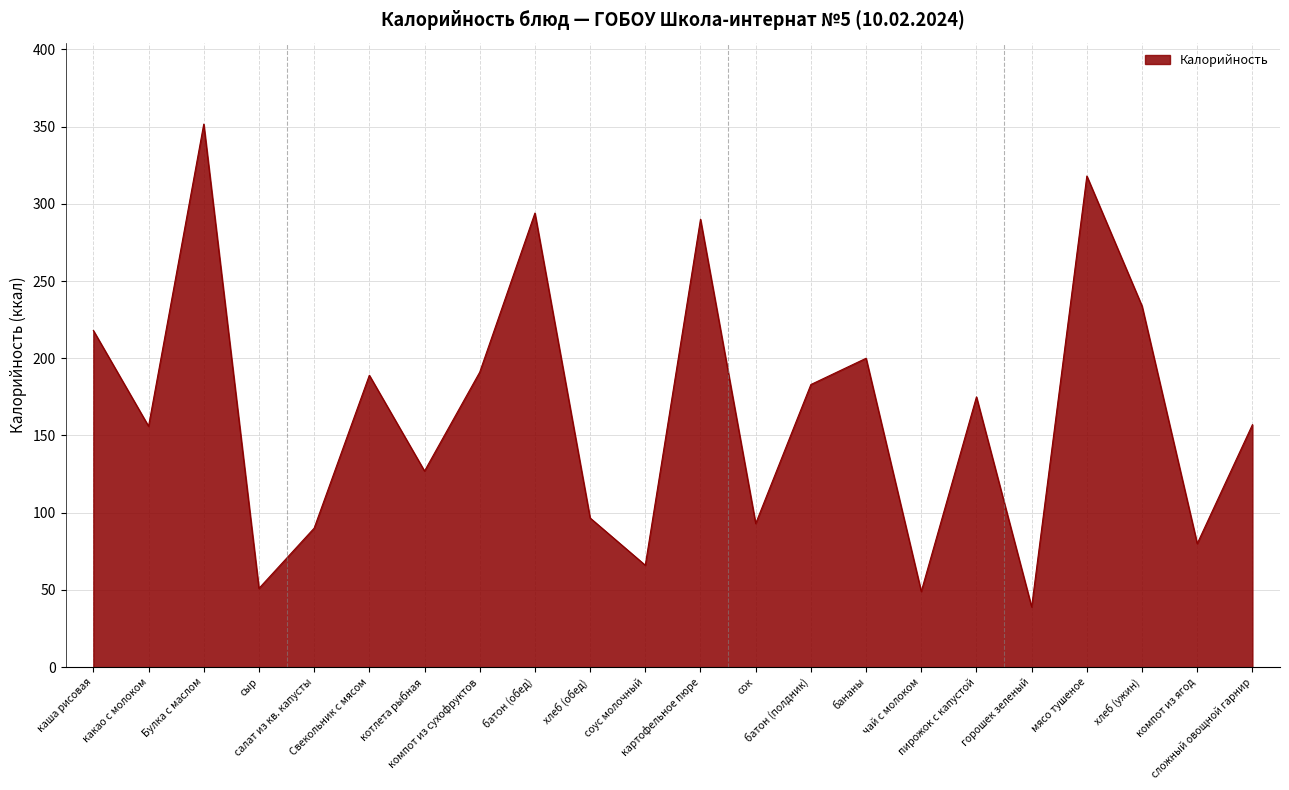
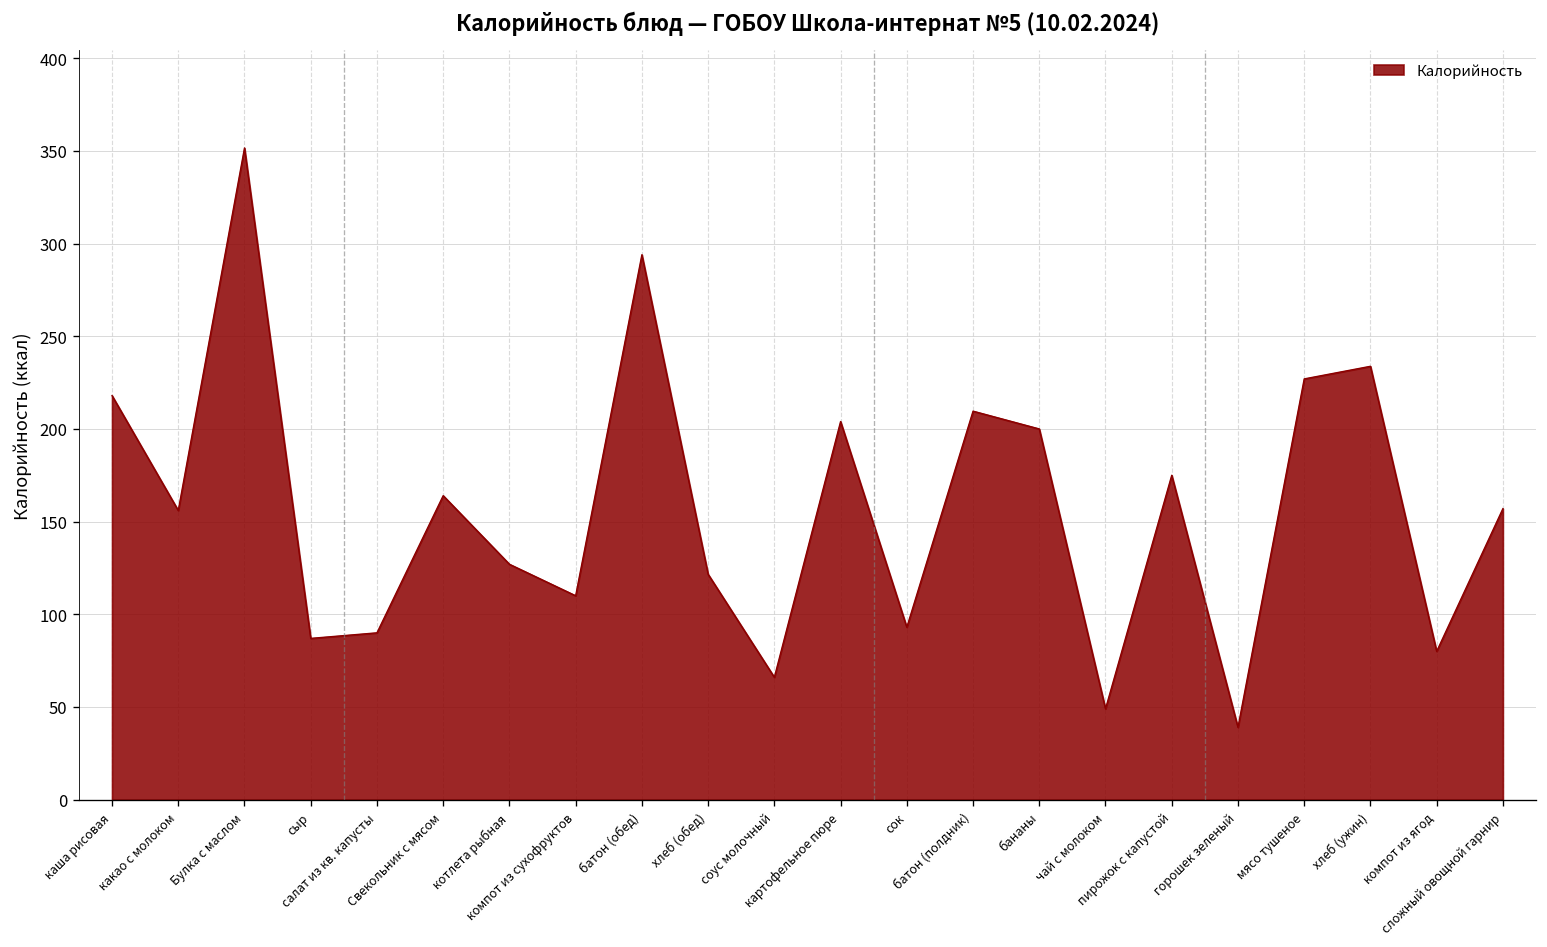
  {
    "каша рисовая": 218,
    "какао с молоком": 156,
    "Булка с маслом": 352,
-   "сыр": 51,
+   "сыр": 87,
    "салат из кв. капусты": 90,
-   "Свекольник с мясом": 189,
+   "Свекольник с мясом": 164,
    "котлета рыбная": 127,
-   "компот из сухофруктов": 191,
+   "компот из сухофруктов": 110,
    "батон (обед)": 294,
-   "хлеб (обед)": 97,
+   "хлеб (обед)": 122,
    "соус молочный": 66,
-   "картофельное пюре": 290,
+   "картофельное пюре": 204,
    "сок": 93,
-   "батон (полдник)": 183,
+   "батон (полдник)": 210,
    "бананы": 200,
    "чай с молоком": 49,
    "пирожок с капустой": 175,
    "горошек зеленый": 39,
-   "мясо тушеное": 318,
+   "мясо тушеное": 227,
    "хлеб (ужин)": 234,
    "компот из ягод": 80,
    "сложный овощной гарнир": 157
  }
